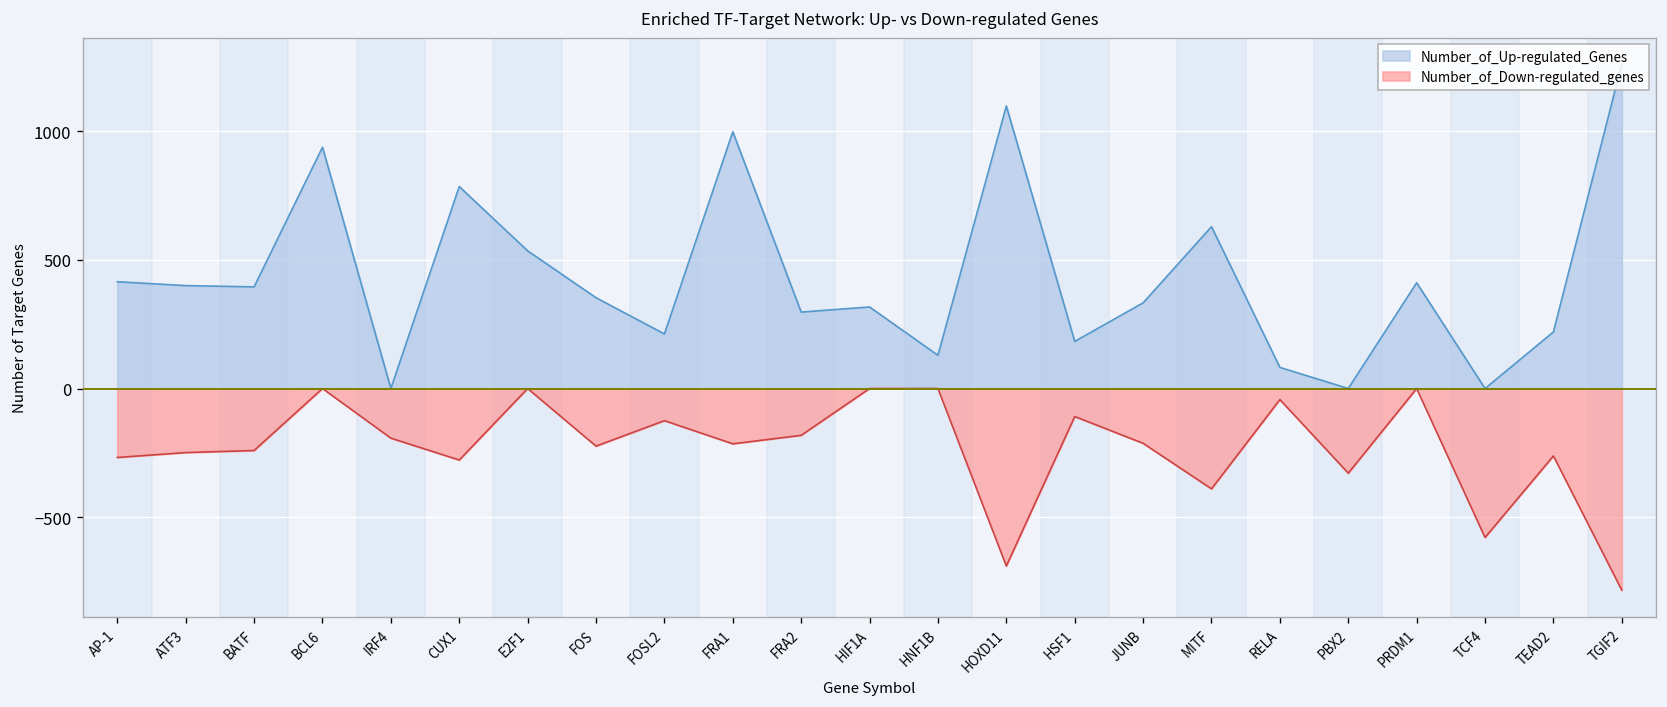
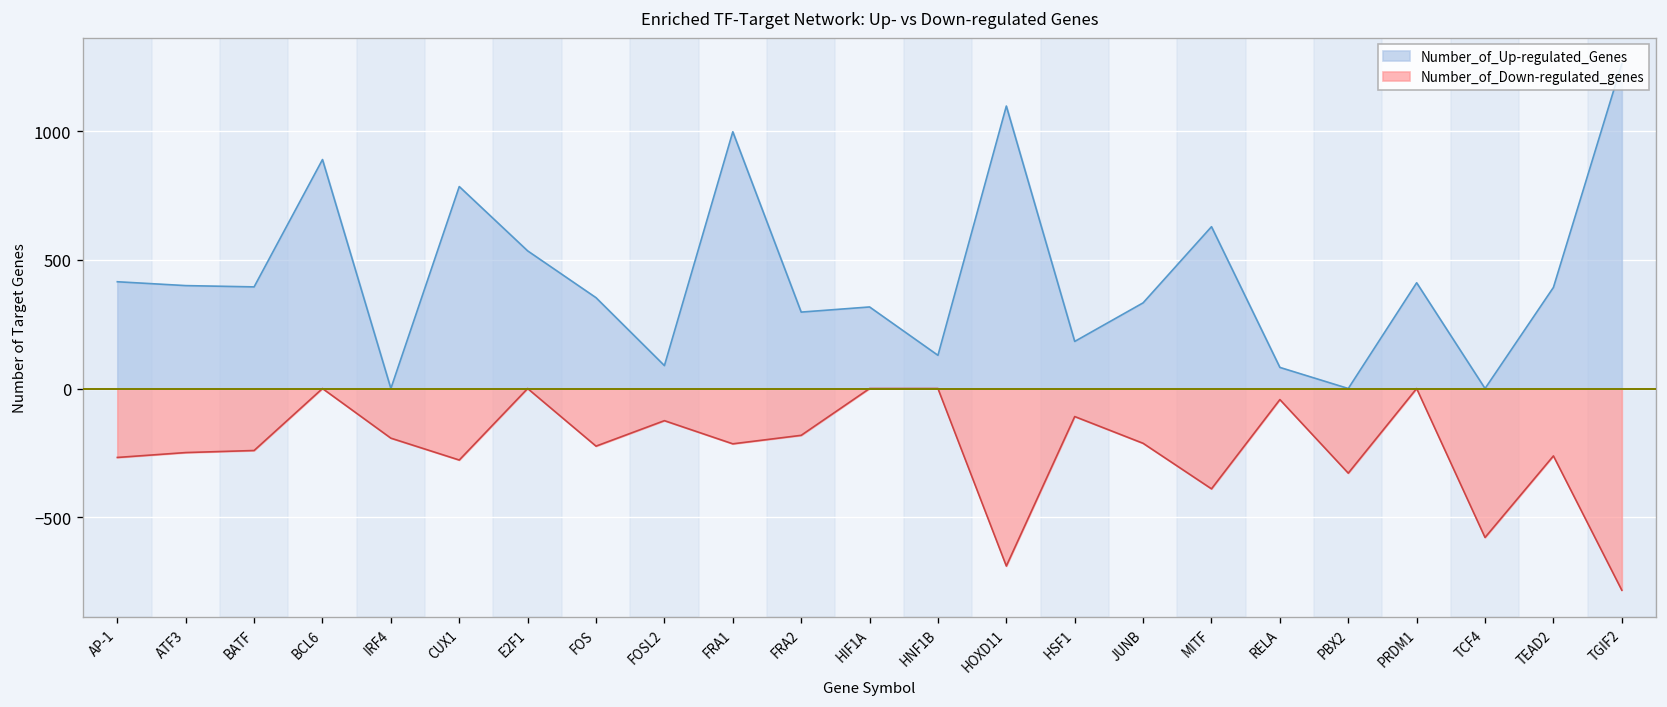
  {
    "Number_of_Up-regulated_Genes": {
      "AP-1": 420,
      "ATF3": 400,
      "BATF": 400,
-     "BCL6": 940,
+     "BCL6": 890,
      "CUX1": 790,
      "E2F1": 540,
      "FOS": 350,
-     "FOSL2": 210,
+     "FOSL2": 90,
      "FRA1": 1000,
      "FRA2": 300,
      "HIF1A": 320,
      "HNF1B": 130,
      "HOXD11": 1100,
      "HSF1": 180,
      "JUNB": 330,
      "MITF": 630,
      "RELA": 80,
      "PRDM1": 410,
-     "TEAD2": 220
+     "TEAD2": 390
    }
  }
